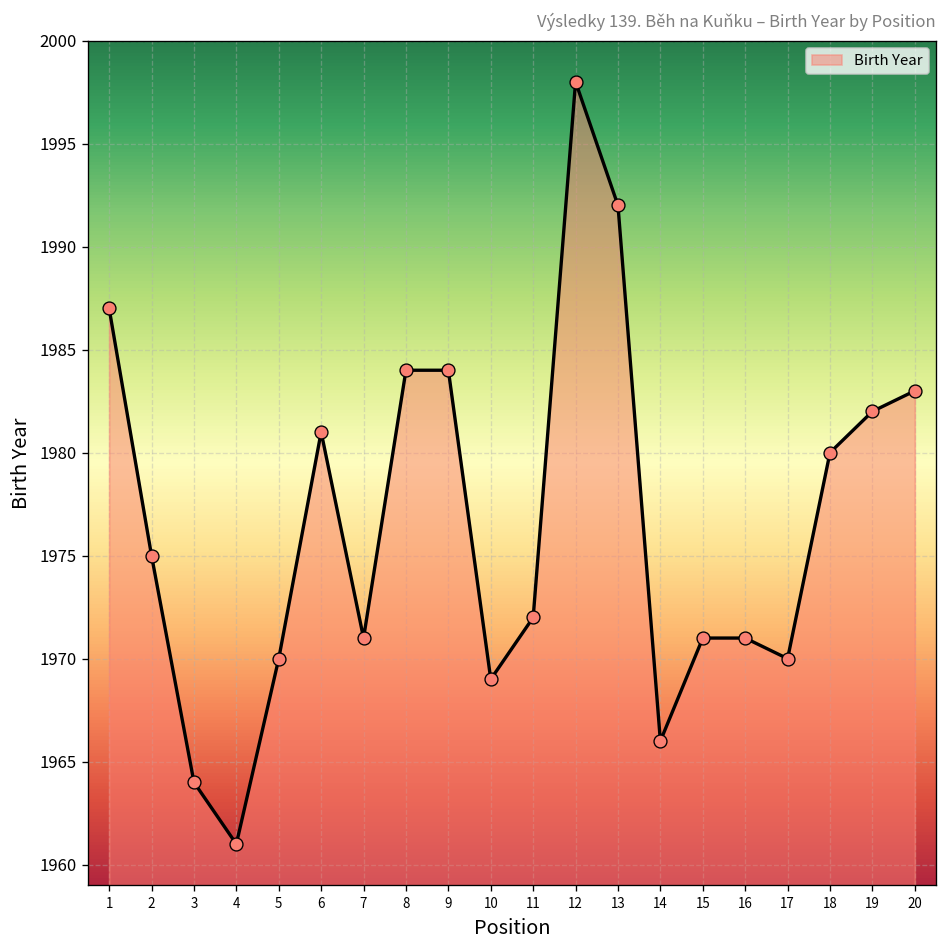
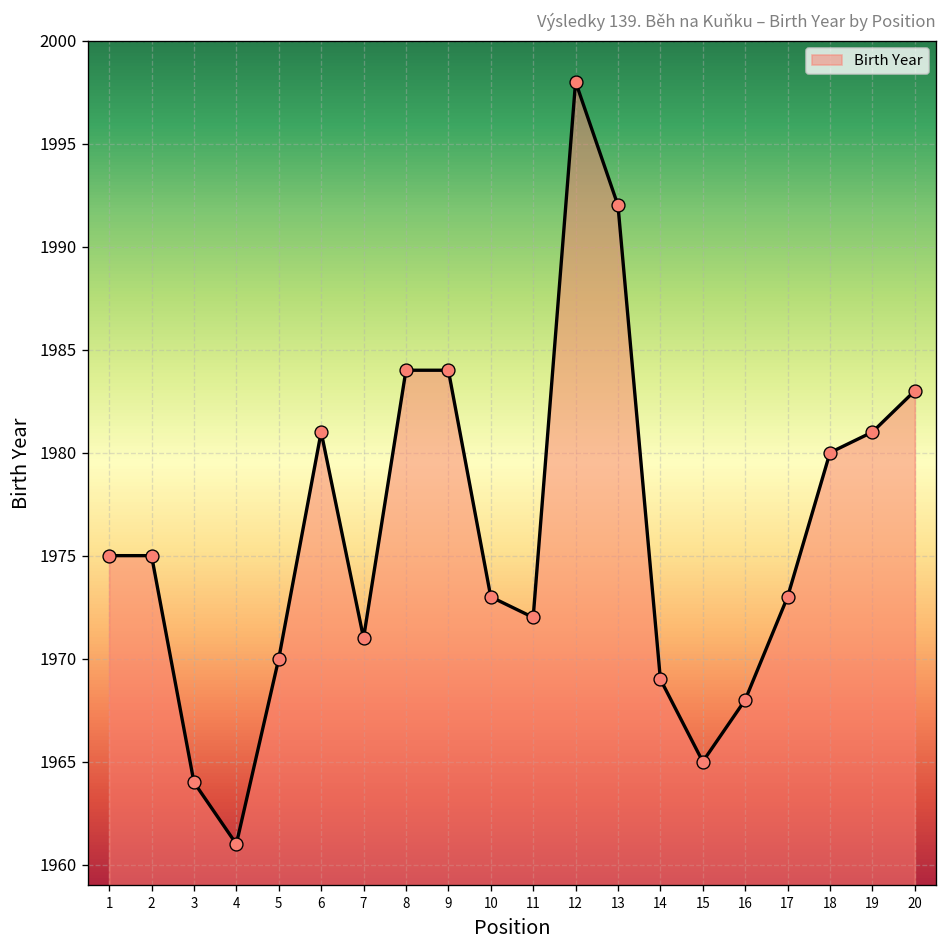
  {
-   "1": 1987,
+   "1": 1975,
    "2": 1975,
    "3": 1964,
    "4": 1961,
    "5": 1970,
    "6": 1981,
    "7": 1971,
    "8": 1984,
    "9": 1984,
-   "10": 1969,
+   "10": 1973,
    "11": 1972,
    "12": 1998,
    "13": 1992,
-   "14": 1966,
-   "15": 1971,
-   "16": 1971,
-   "17": 1970,
+   "14": 1969,
+   "15": 1965,
+   "16": 1968,
+   "17": 1973,
    "18": 1980,
-   "19": 1982,
+   "19": 1981,
    "20": 1983
  }
